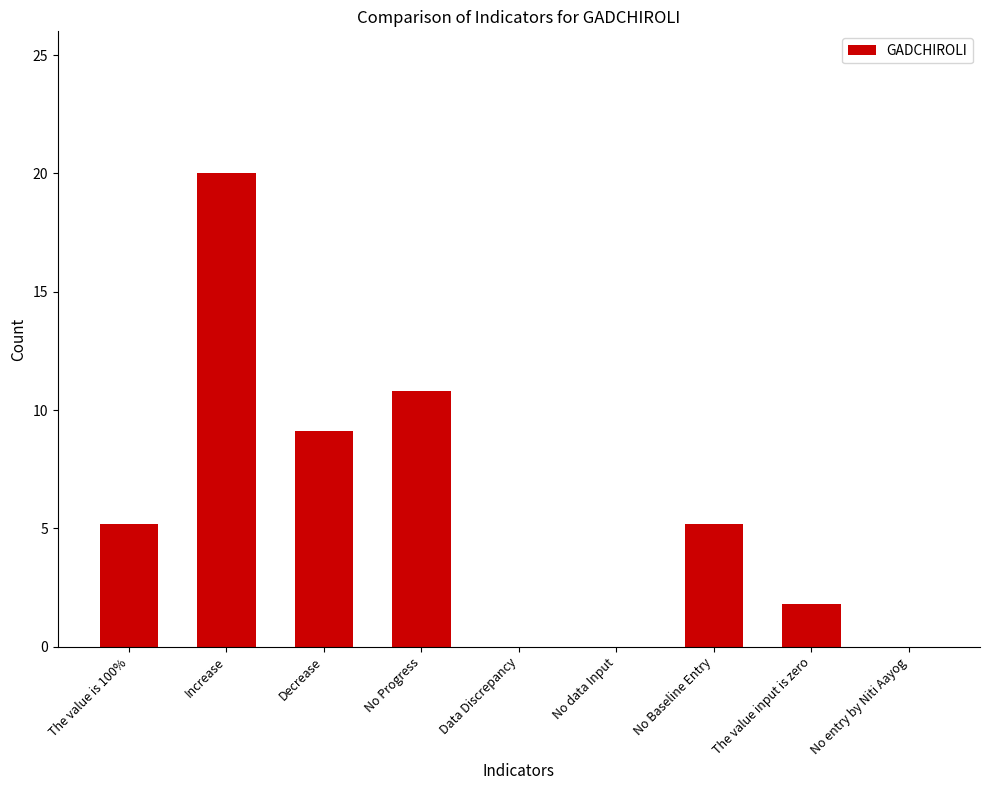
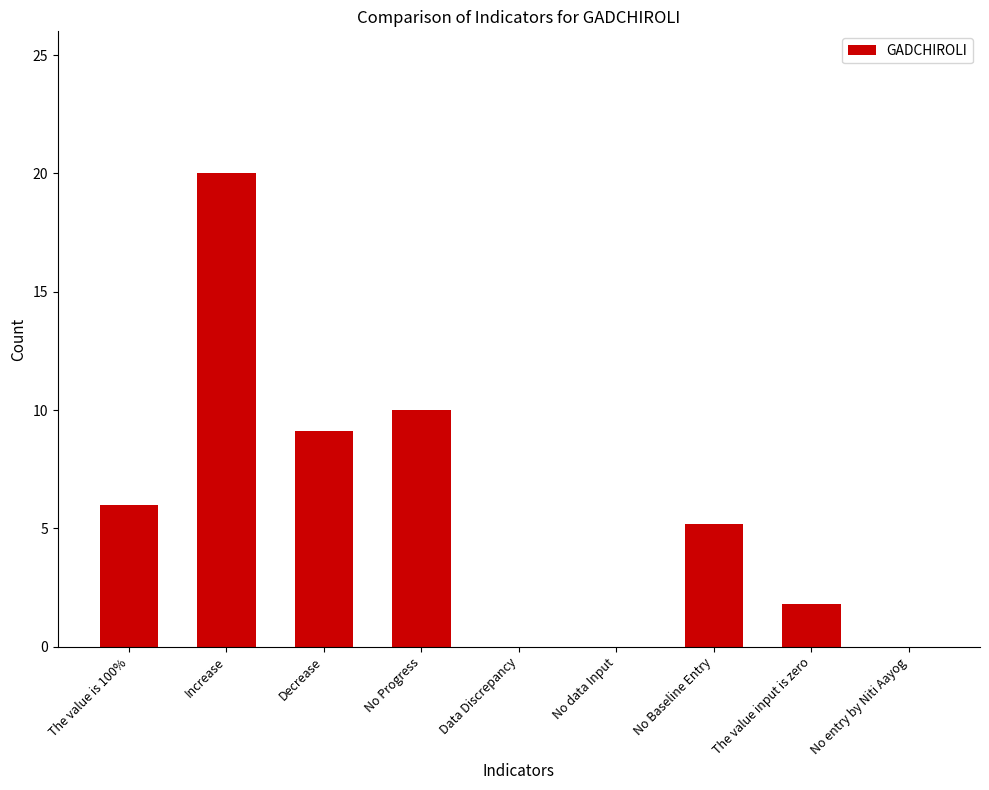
  {
-   "The value is 100%": 5.2,
+   "The value is 100%": 6.0,
    "Increase": 20.0,
    "Decrease": 9.1,
-   "No Progress": 10.8,
+   "No Progress": 10.0,
    "Data Discrepancy": 0.0,
    "No data Input": 0.0,
    "No Baseline Entry": 5.2,
    "The value input is zero": 1.8,
    "No entry by Niti Aayog": 0.0
  }
